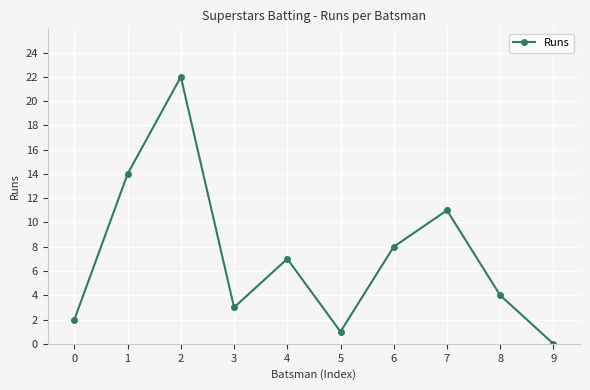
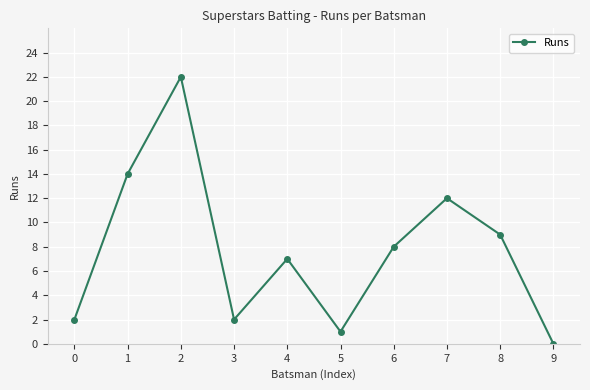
  {
    "0": 2,
    "1": 14,
    "2": 22,
-   "3": 3,
+   "3": 2,
    "4": 7,
    "5": 1,
    "6": 8,
-   "7": 11,
-   "8": 4,
+   "7": 12,
+   "8": 9,
    "9": 0
  }
